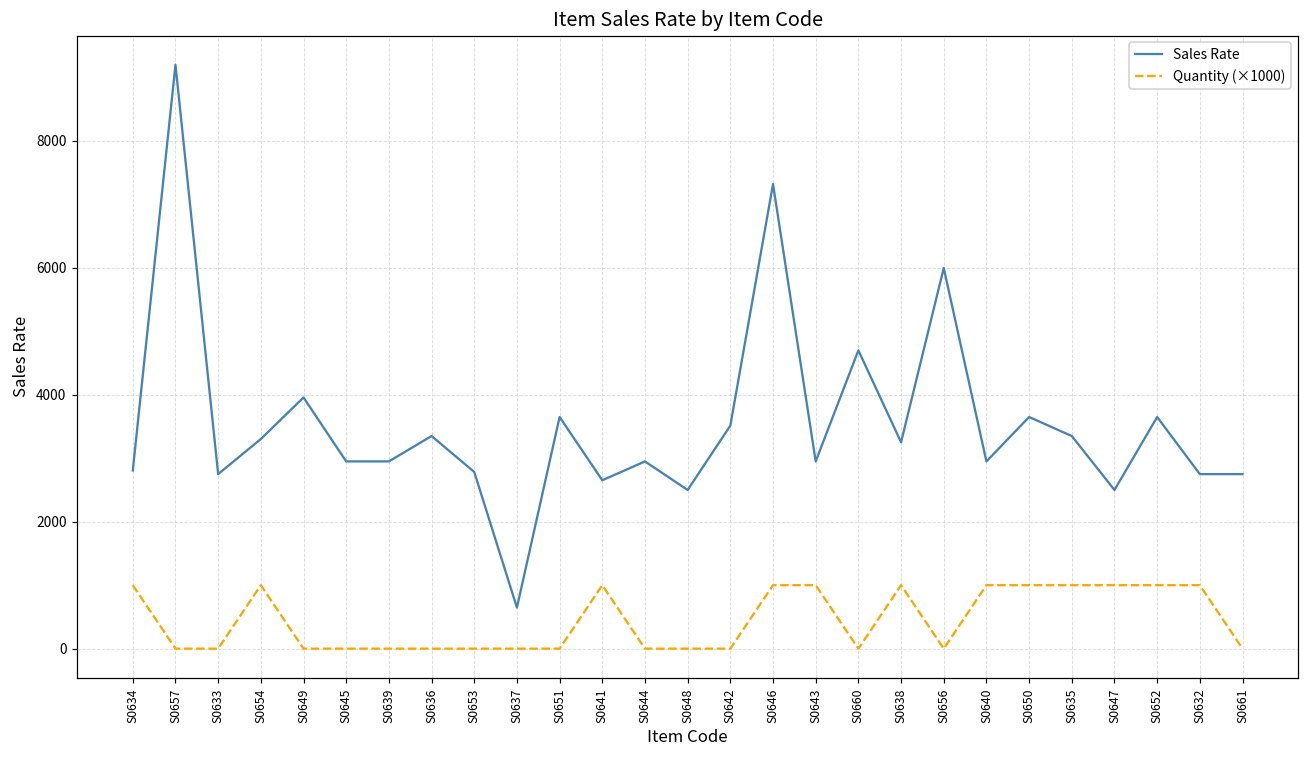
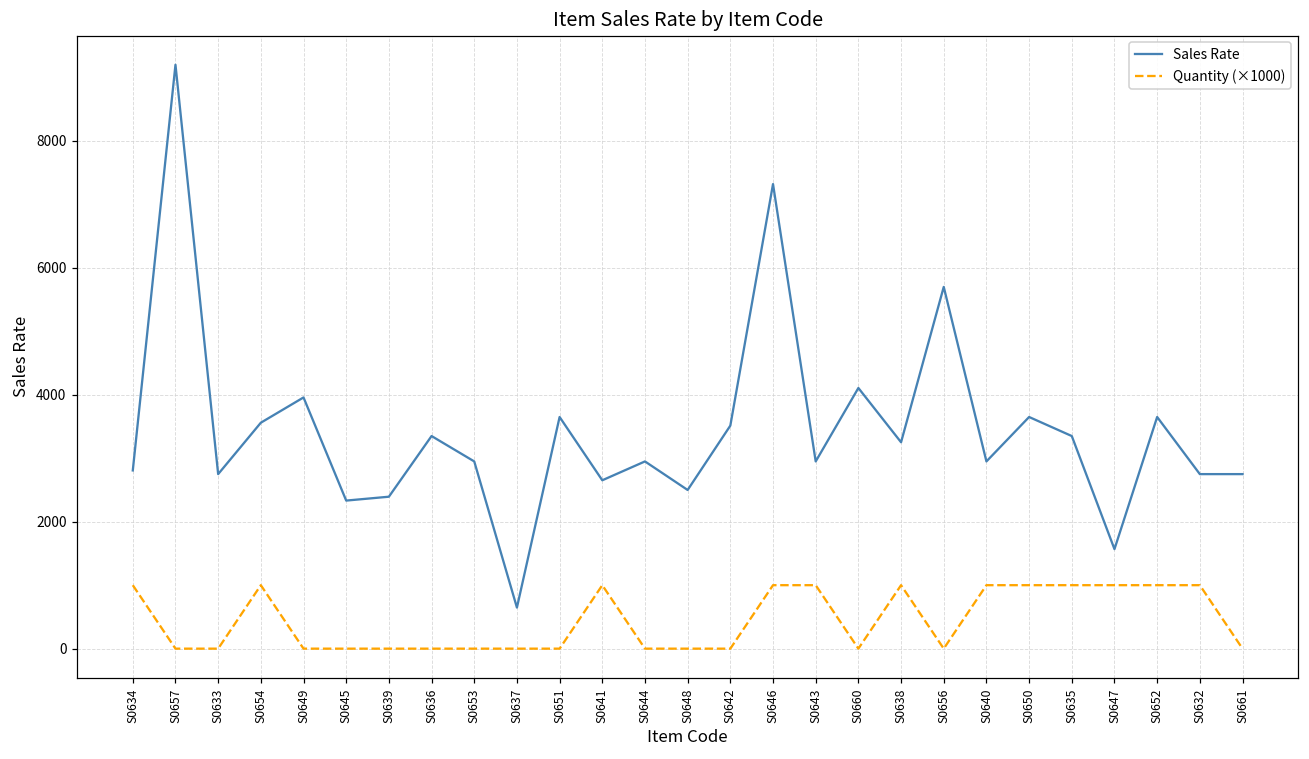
  {
    "Sales Rate": {
      "S0634": 2800,
      "S0657": 9200,
      "S0633": 2800,
-     "S0654": 3300,
+     "S0654": 3600,
      "S0649": 4000,
-     "S0645": 3000,
-     "S0639": 3000,
+     "S0645": 2300,
+     "S0639": 2400,
      "S0636": 3400,
-     "S0653": 2800,
+     "S0653": 3000,
      "S0637": 600,
      "S0651": 3700,
      "S0641": 2700,
      "S0644": 3000,
      "S0648": 2500,
      "S0642": 3500,
      "S0646": 7300,
      "S0643": 3000,
-     "S0660": 4700,
+     "S0660": 4100,
      "S0638": 3300,
-     "S0656": 6000,
+     "S0656": 5700,
      "S0640": 3000,
      "S0650": 3700,
      "S0635": 3400,
-     "S0647": 2500,
+     "S0647": 1600,
      "S0652": 3700,
      "S0632": 2800,
      "S0661": 2800
    },
    "Quantity (×1000)": {
      "S0634": 1000,
      "S0657": 0,
      "S0633": 0,
      "S0654": 1000,
      "S0649": 0,
      "S0645": 0,
      "S0639": 0,
      "S0636": 0,
      "S0653": 0,
      "S0637": 0,
      "S0651": 0,
      "S0641": 1000,
      "S0644": 0,
      "S0648": 0,
      "S0642": 0,
      "S0646": 1000,
      "S0643": 1000,
      "S0660": 0,
      "S0638": 1000,
      "S0656": 0,
      "S0640": 1000,
      "S0650": 1000,
      "S0635": 1000,
      "S0647": 1000,
      "S0652": 1000,
      "S0632": 1000,
      "S0661": 0
    }
  }
